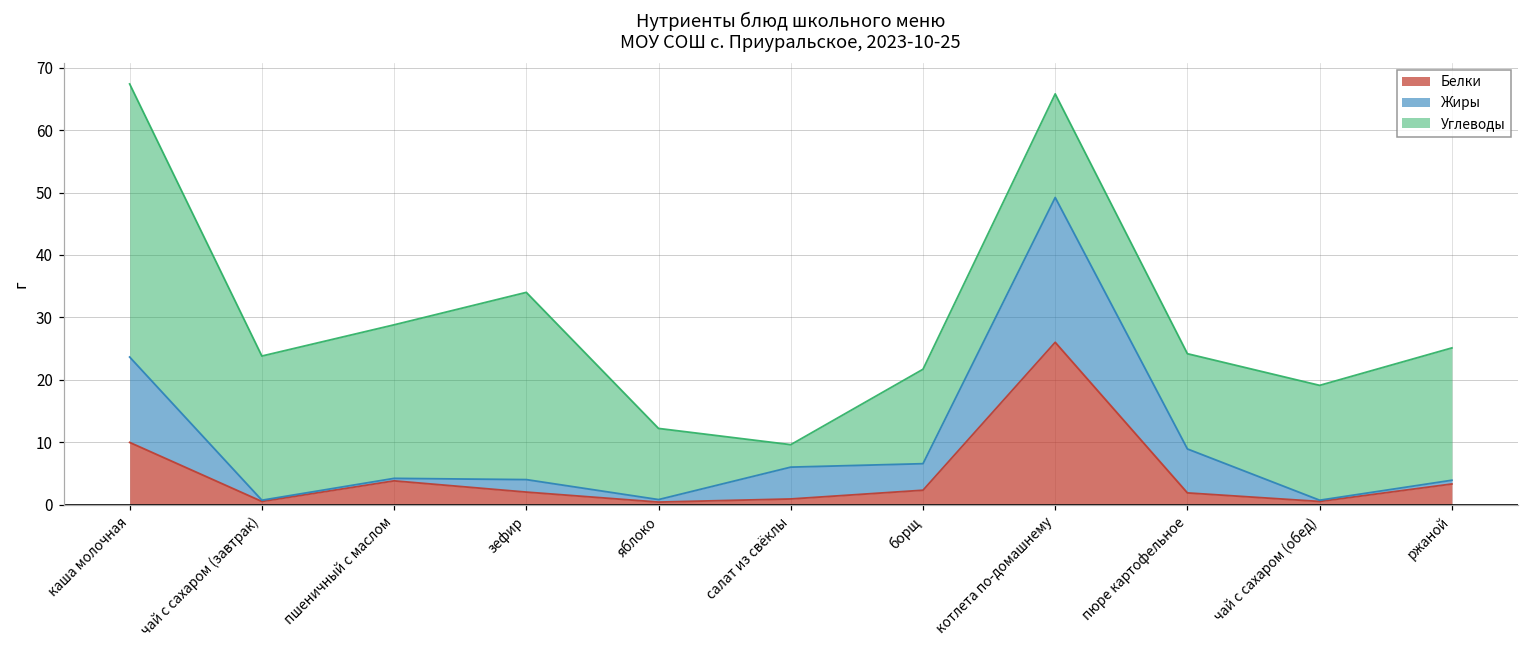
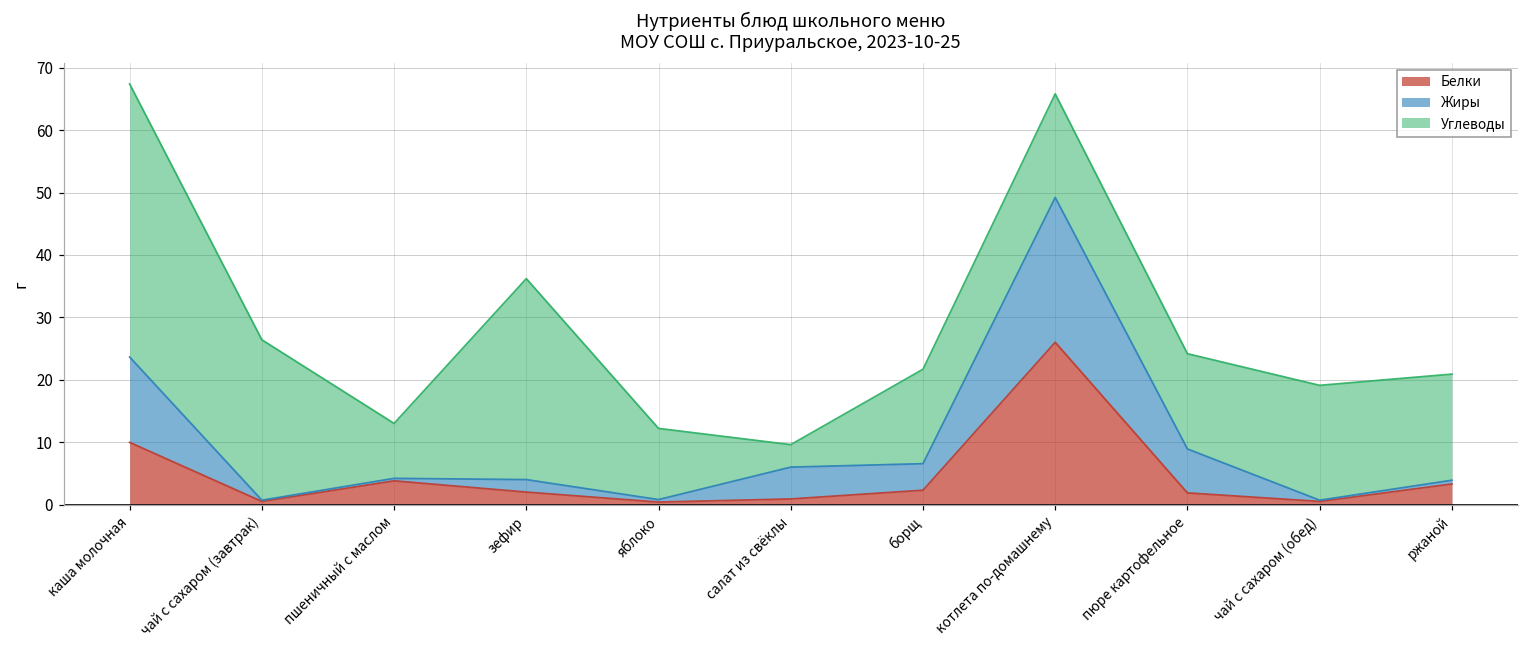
  {
    "Белки": {
      "каша молочная": 10,
      "зефир": 2,
      "салат из свёклы": 1,
      "борщ": 2,
      "котлета по-домашнему": 26,
      "пюре картофельное": 2,
      "ржаной": 3
    },
    "Жиры": {
      "каша молочная": 14,
      "зефир": 2,
      "салат из свёклы": 5,
      "борщ": 4,
      "котлета по-домашнему": 23,
      "пюре картофельное": 7,
      "ржаной": 1
    },
    "Углеводы": {
      "каша молочная": 44,
-     "чай с сахаром (завтрак)": 23,
-     "пшеничный с маслом": 25,
-     "зефир": 30,
+     "чай с сахаром (завтрак)": 26,
+     "пшеничный с маслом": 9,
+     "зефир": 32,
      "яблоко": 11,
      "салат из свёклы": 4,
      "борщ": 15,
      "котлета по-домашнему": 17,
      "пюре картофельное": 15,
      "чай с сахаром (обед)": 18,
-     "ржаной": 21
+     "ржаной": 17
    }
  }
